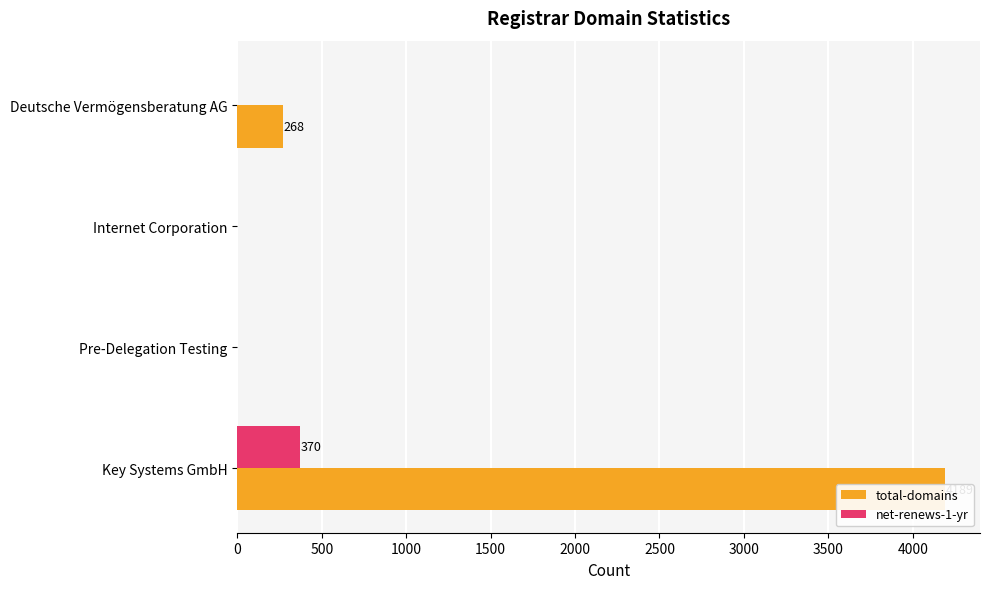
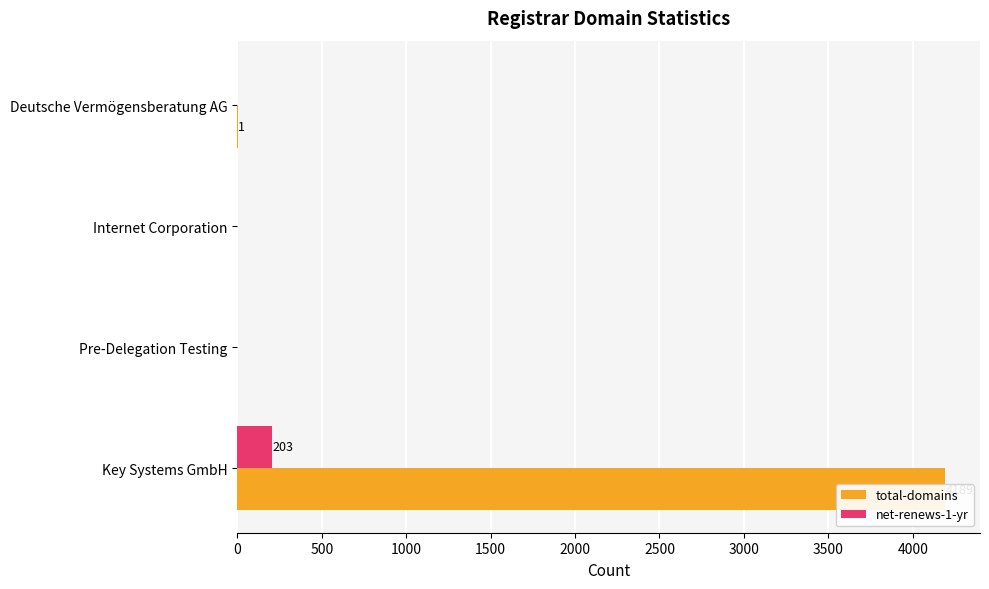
  {
    "total-domains": {
-     "Deutsche Vermögensberatung AG": 268
+     "Deutsche Vermögensberatung AG": 1
    },
    "net-renews-1-yr": {
-     "Key Systems GmbH": 370
+     "Key Systems GmbH": 203
    }
  }
